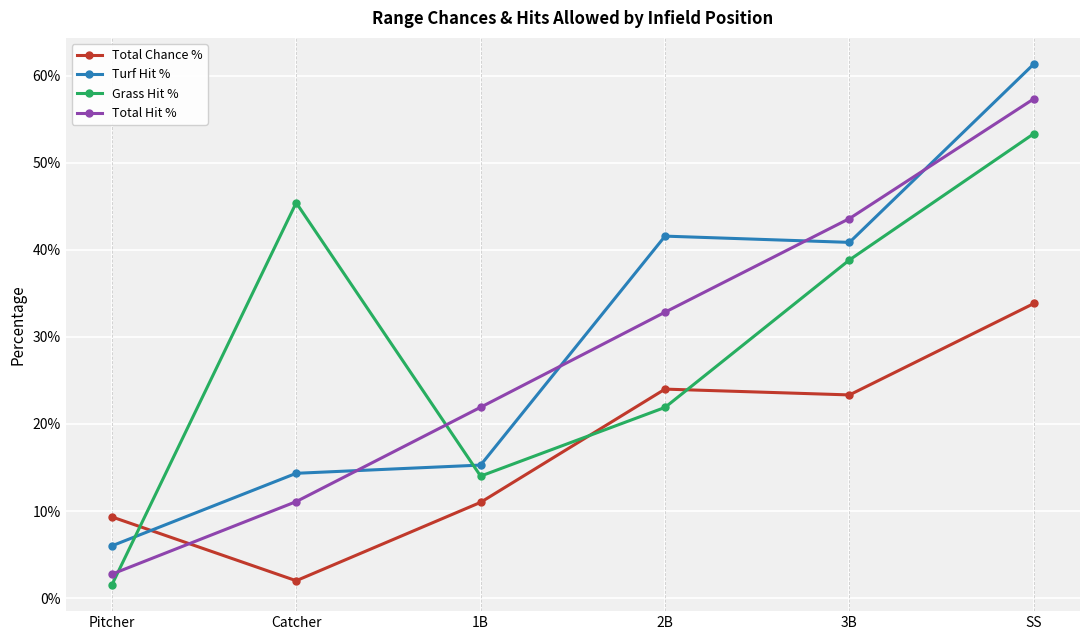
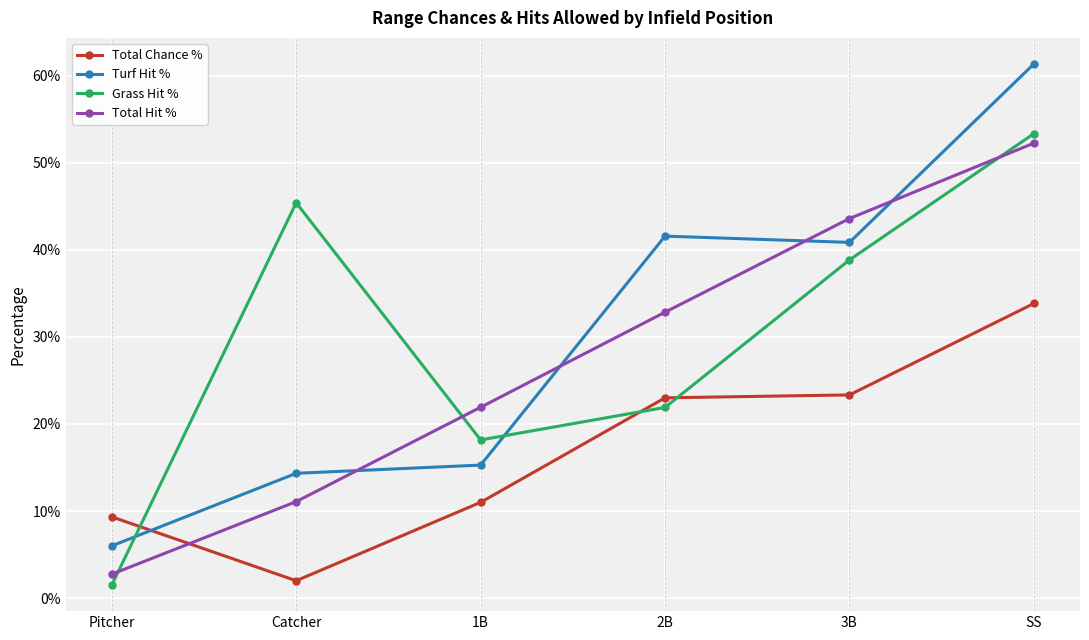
  {
    "Total Chance %": {
      "Pitcher": "9%",
      "Catcher": "2%",
      "1B": "11%",
-     "2B": "24%",
+     "2B": "23%",
      "3B": "23%",
      "SS": "34%"
    },
    "Turf Hit %": {
      "Pitcher": "6%",
      "Catcher": "14%",
      "1B": "15%",
      "2B": "42%",
      "3B": "41%",
      "SS": "61%"
    },
    "Grass Hit %": {
      "Pitcher": "2%",
      "Catcher": "45%",
-     "1B": "14%",
+     "1B": "18%",
      "2B": "22%",
      "3B": "39%",
      "SS": "53%"
    },
    "Total Hit %": {
      "Pitcher": "3%",
      "Catcher": "11%",
      "1B": "22%",
      "2B": "33%",
      "3B": "44%",
-     "SS": "57%"
+     "SS": "52%"
    }
  }
